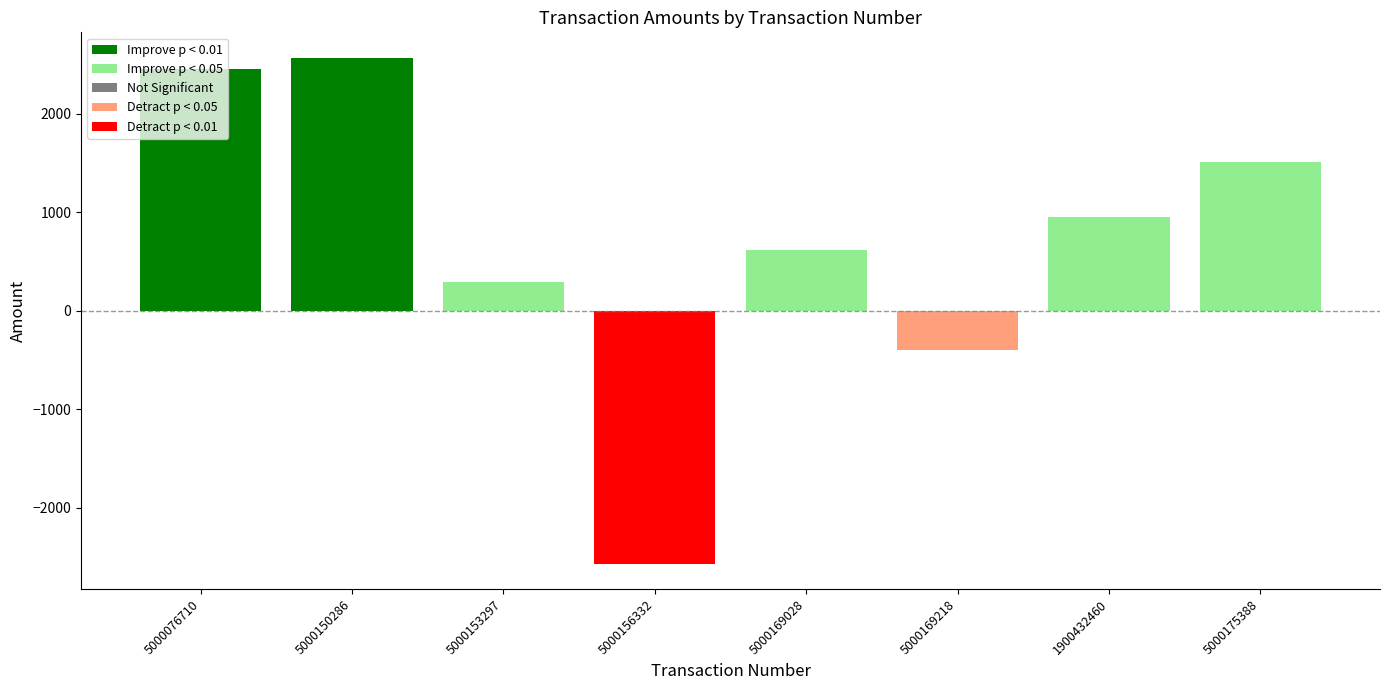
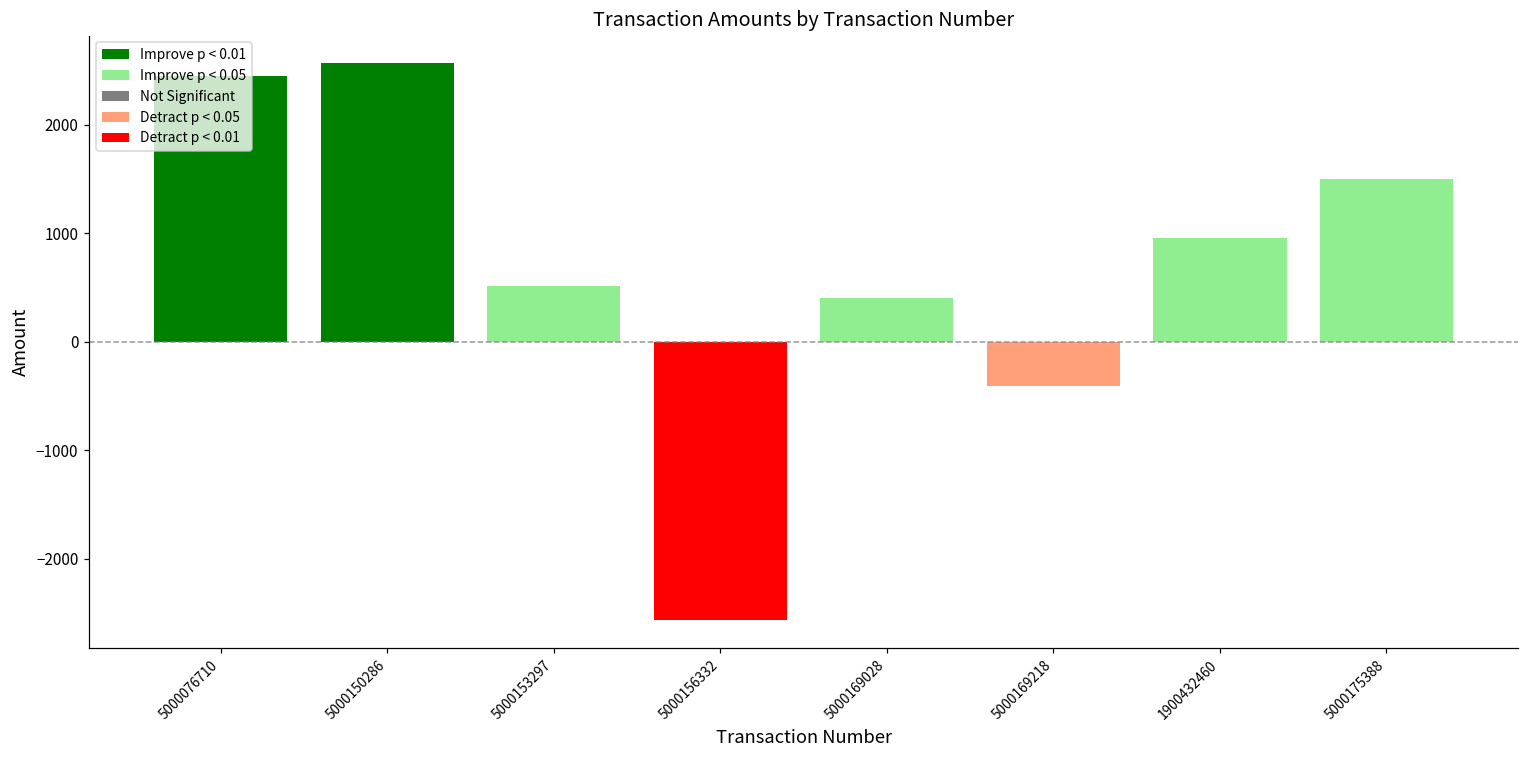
  {
    "5000150286": 2600,
-   "5000153297": 300,
+   "5000153297": 500,
    "5000156332": -2600,
-   "5000169028": 600,
+   "5000169028": 400,
    "5000169218": -400,
    "1900432460": 1000,
    "5000175388": 1500
  }
